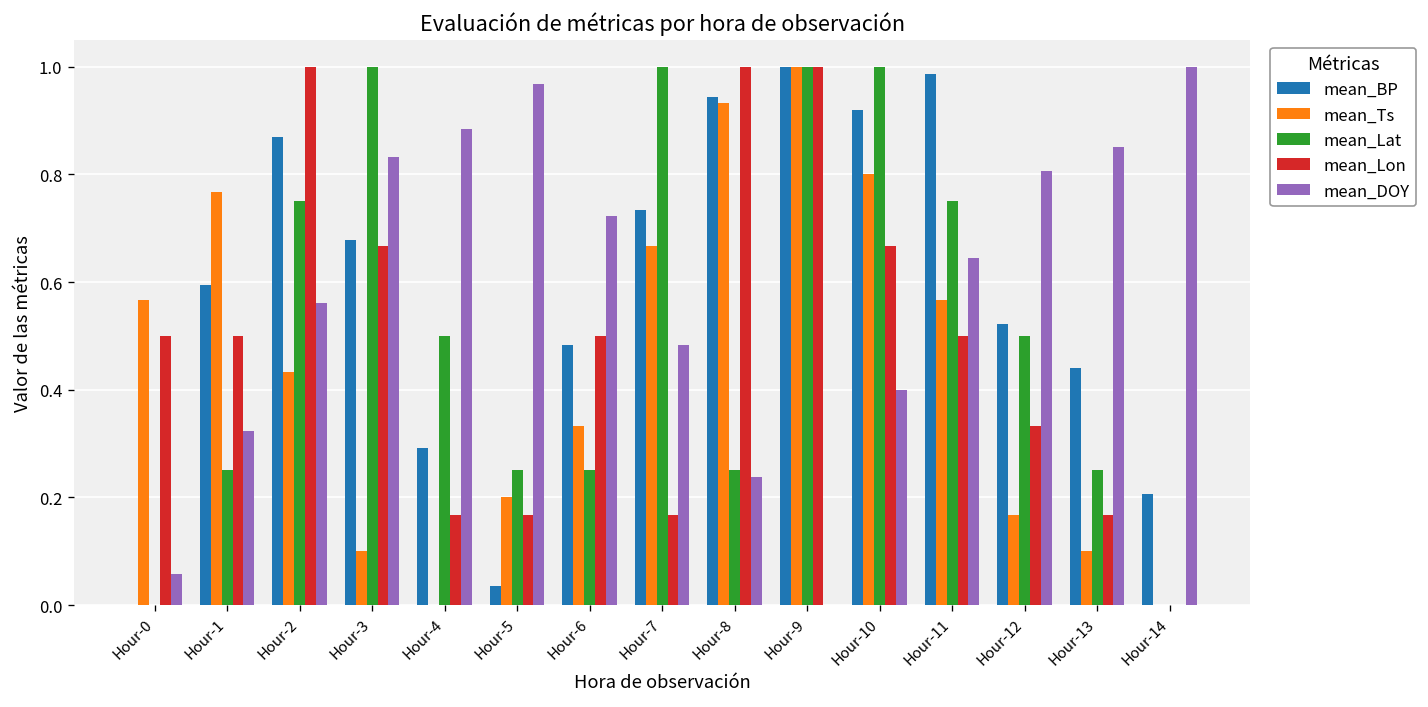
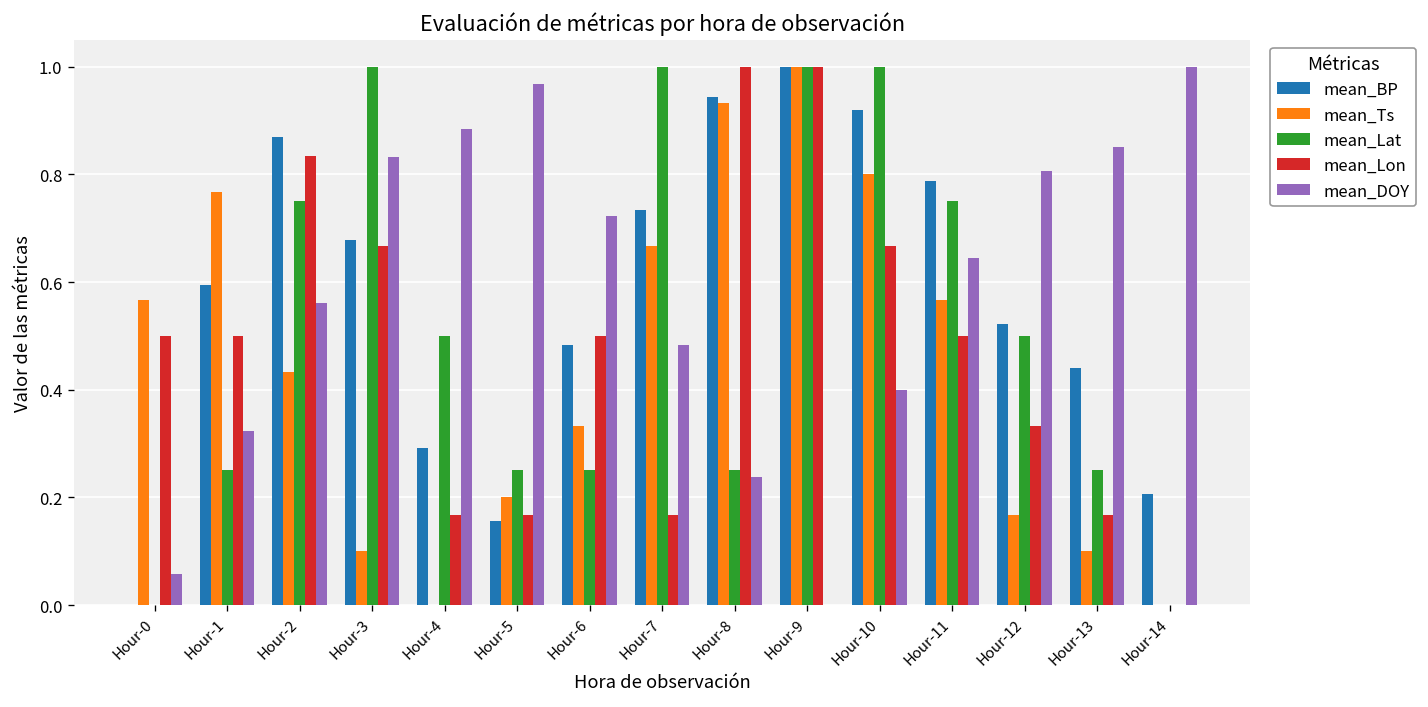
  {
    "mean_BP": {
      "Hour-0": 0.00,
      "Hour-1": 0.60,
      "Hour-2": 0.87,
      "Hour-3": 0.68,
      "Hour-4": 0.29,
-     "Hour-5": 0.03,
+     "Hour-5": 0.16,
      "Hour-6": 0.48,
      "Hour-7": 0.73,
      "Hour-8": 0.94,
      "Hour-9": 1.00,
      "Hour-10": 0.92,
-     "Hour-11": 0.99,
+     "Hour-11": 0.79,
      "Hour-12": 0.52,
      "Hour-13": 0.44,
      "Hour-14": 0.21
    },
    "mean_Ts": {
      "Hour-0": 0.57,
      "Hour-1": 0.77,
      "Hour-2": 0.43,
      "Hour-3": 0.10,
      "Hour-4": 0.00,
      "Hour-5": 0.20,
      "Hour-6": 0.33,
      "Hour-7": 0.67,
      "Hour-8": 0.93,
      "Hour-9": 1.00,
      "Hour-10": 0.80,
      "Hour-11": 0.57,
      "Hour-12": 0.17,
      "Hour-13": 0.10,
      "Hour-14": 0.00
    },
    "mean_Lat": {
      "Hour-0": 0.00,
      "Hour-1": 0.25,
      "Hour-2": 0.75,
      "Hour-3": 1.00,
      "Hour-4": 0.50,
      "Hour-5": 0.25,
      "Hour-6": 0.25,
      "Hour-7": 1.00,
      "Hour-8": 0.25,
      "Hour-9": 1.00,
      "Hour-10": 1.00,
      "Hour-11": 0.75,
      "Hour-12": 0.50,
      "Hour-13": 0.25,
      "Hour-14": 0.00
    },
    "mean_Lon": {
      "Hour-0": 0.50,
      "Hour-1": 0.50,
-     "Hour-2": 1.00,
+     "Hour-2": 0.83,
      "Hour-3": 0.67,
      "Hour-4": 0.17,
      "Hour-5": 0.17,
      "Hour-6": 0.50,
      "Hour-7": 0.17,
      "Hour-8": 1.00,
      "Hour-9": 1.00,
      "Hour-10": 0.67,
      "Hour-11": 0.50,
      "Hour-12": 0.33,
      "Hour-13": 0.17,
      "Hour-14": 0.00
    },
    "mean_DOY": {
      "Hour-0": 0.06,
      "Hour-1": 0.32,
      "Hour-2": 0.56,
      "Hour-3": 0.83,
      "Hour-4": 0.88,
      "Hour-5": 0.97,
      "Hour-6": 0.72,
      "Hour-7": 0.48,
      "Hour-8": 0.24,
      "Hour-9": 0.00,
      "Hour-10": 0.40,
      "Hour-11": 0.65,
      "Hour-12": 0.81,
      "Hour-13": 0.85,
      "Hour-14": 1.00
    }
  }
